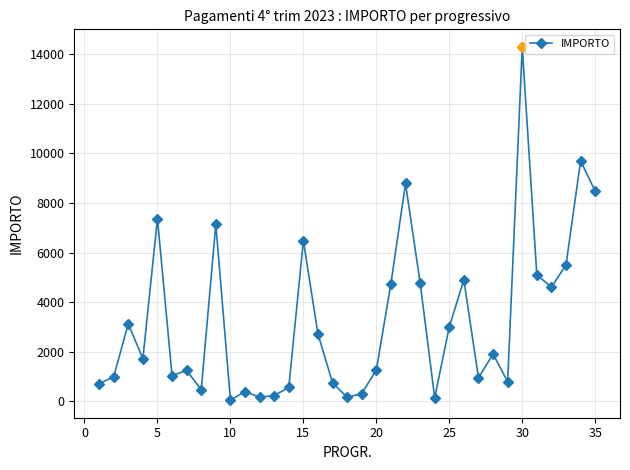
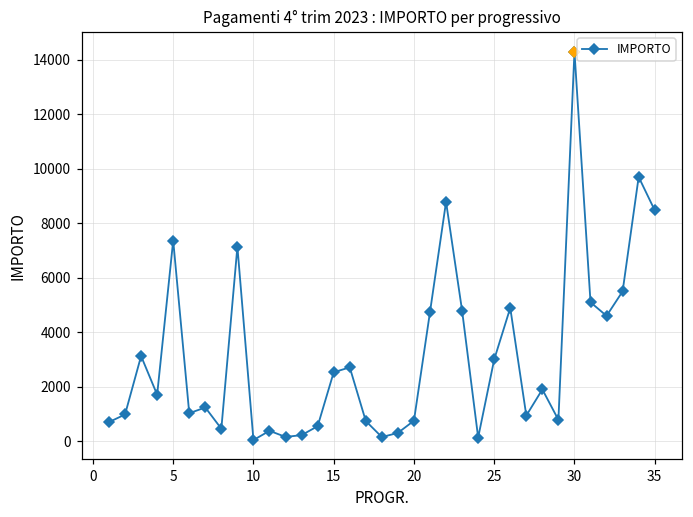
  {
    "IMPORTO": {
      "5": 7400,
      "10": 0,
-     "15": 6500,
-     "20": 1300,
+     "15": 2500,
+     "20": 800,
      "25": 3000,
      "35": 8500
    }
  }
